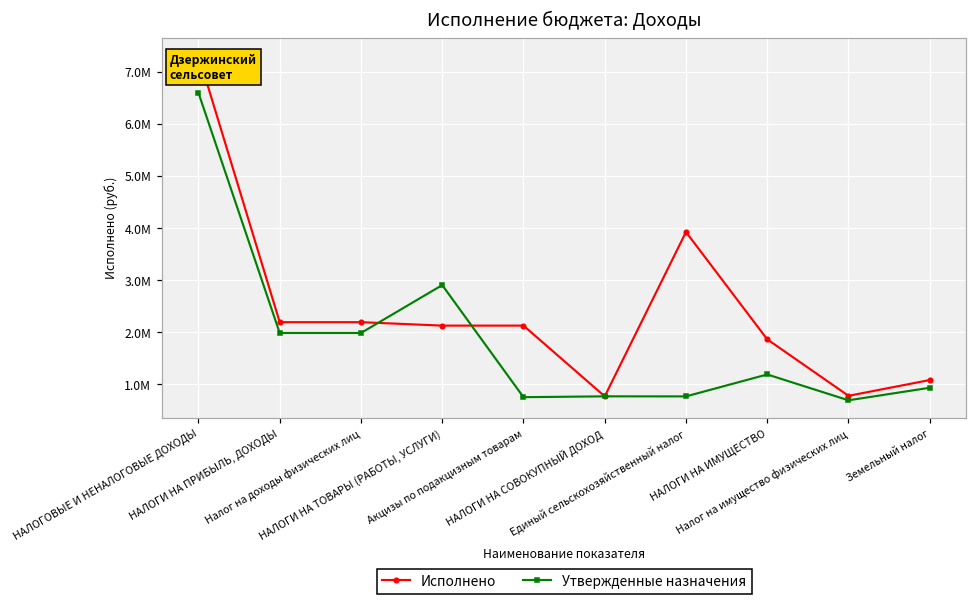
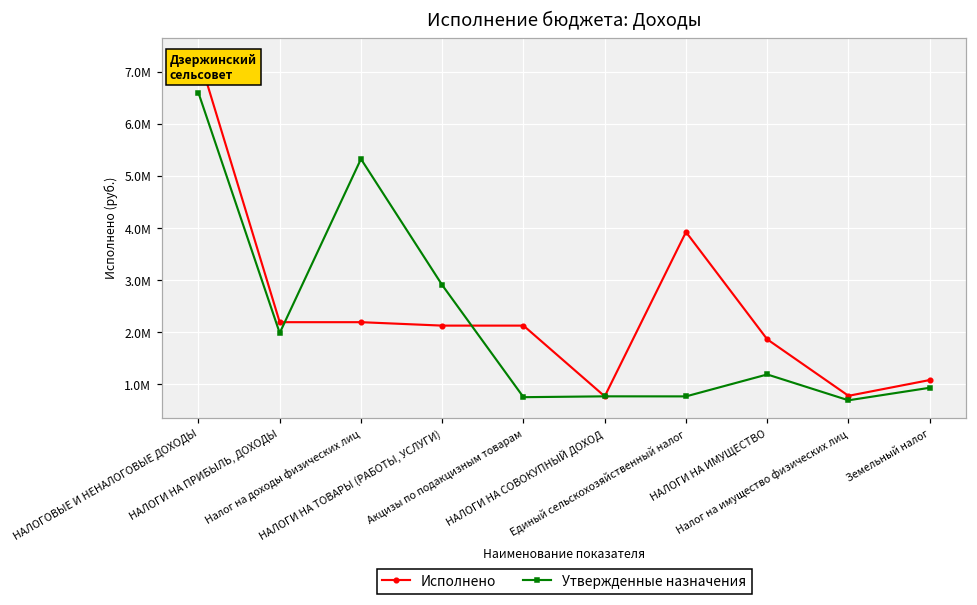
  {
    "Исполнено": {
      "НАЛОГИ НА ПРИБЫЛЬ, ДОХОДЫ": 2200000,
      "Налог на доходы физических лиц": 2200000,
      "НАЛОГИ НА ТОВАРЫ (РАБОТЫ, УСЛУГИ)": 2100000,
      "Акцизы по подакцизным товарам": 2100000,
      "Единый сельскохозяйственный налог": 3900000,
      "НАЛОГИ НА ИМУЩЕСТВО": 1900000,
      "Налог на имущество физических лиц": 800000,
      "Земельный налог": 1100000
    },
    "Утвержденные назначения": {
      "НАЛОГОВЫЕ И НЕНАЛОГОВЫЕ ДОХОДЫ": 6600000,
      "НАЛОГИ НА ПРИБЫЛЬ, ДОХОДЫ": 2000000,
-     "Налог на доходы физических лиц": 2000000,
+     "Налог на доходы физических лиц": 5300000,
      "НАЛОГИ НА ТОВАРЫ (РАБОТЫ, УСЛУГИ)": 2900000,
      "Акцизы по подакцизным товарам": 800000,
      "Единый сельскохозяйственный налог": 800000,
      "НАЛОГИ НА ИМУЩЕСТВО": 1200000,
      "Налог на имущество физических лиц": 700000,
      "Земельный налог": 900000
    }
  }
